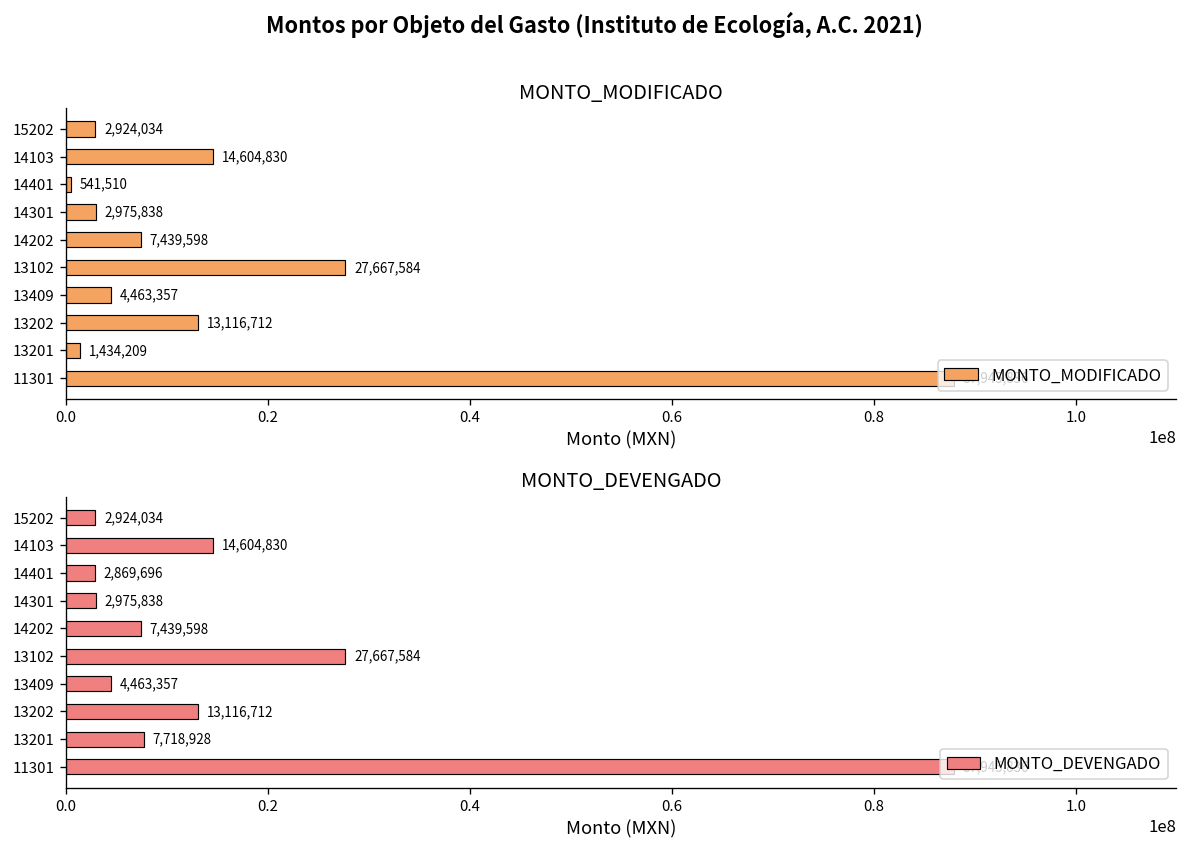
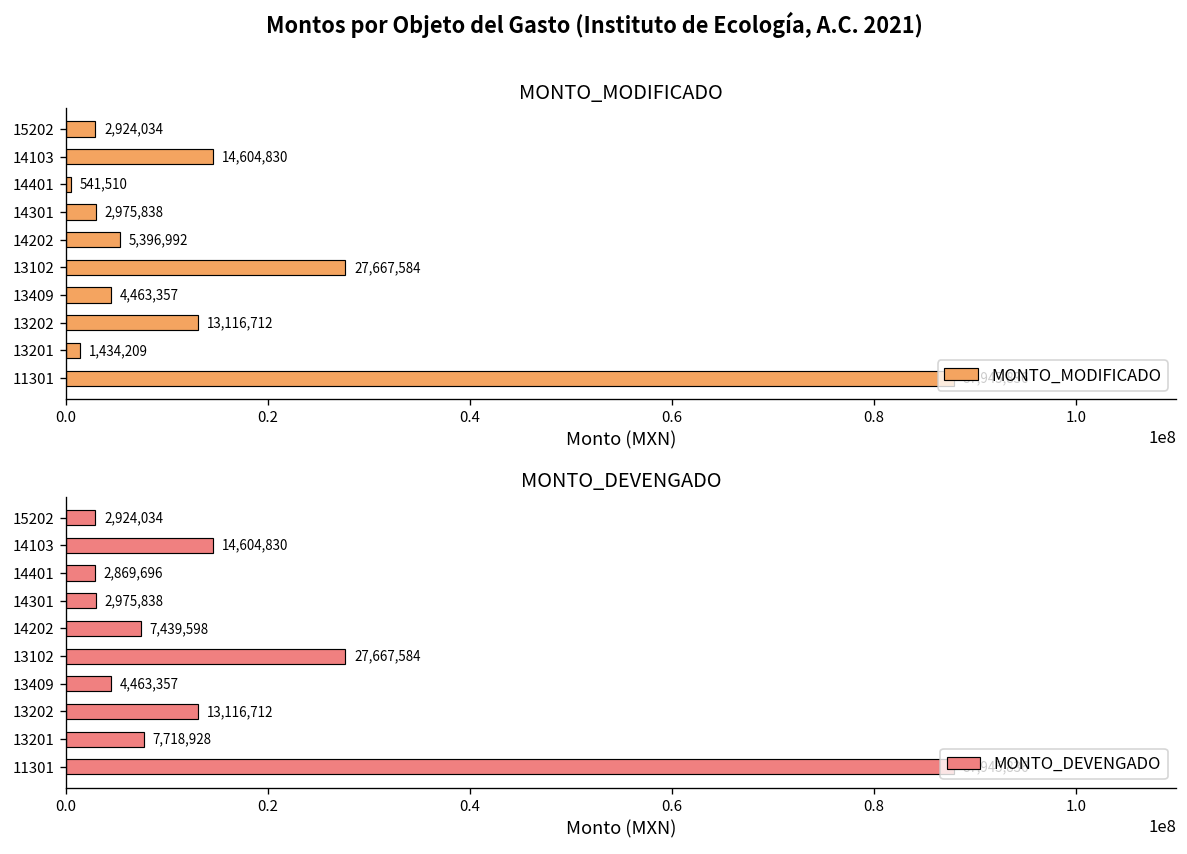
  {
    "MONTO_MODIFICADO": {
      "15202": "2,924,034",
      "14103": "14,604,830",
      "14401": "541,510",
      "14301": "2,975,838",
-     "14202": "7,439,598",
+     "14202": "5,396,992",
      "13102": "27,667,584",
      "13409": "4,463,357",
      "13202": "13,116,712",
      "13201": "1,434,209"
    },
    "MONTO_DEVENGADO": {
      "15202": "2,924,034",
      "14103": "14,604,830",
      "14401": "2,869,696",
      "14301": "2,975,838",
      "14202": "7,439,598",
      "13102": "27,667,584",
      "13409": "4,463,357",
      "13202": "13,116,712",
      "13201": "7,718,928"
    }
  }
